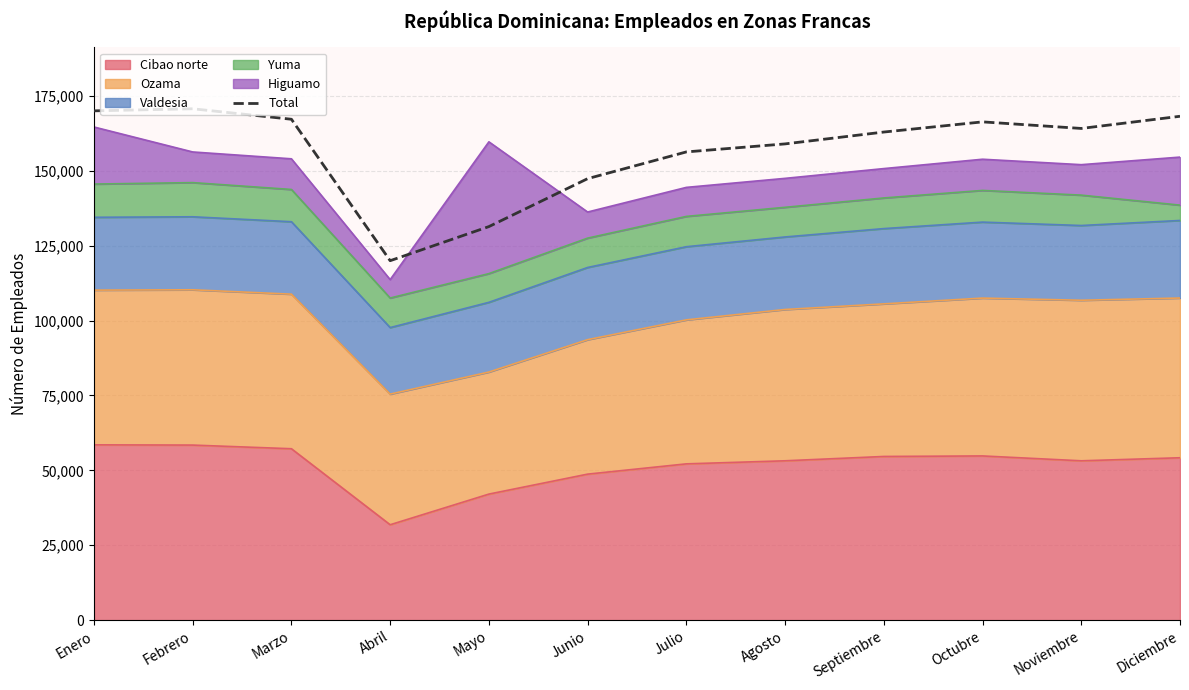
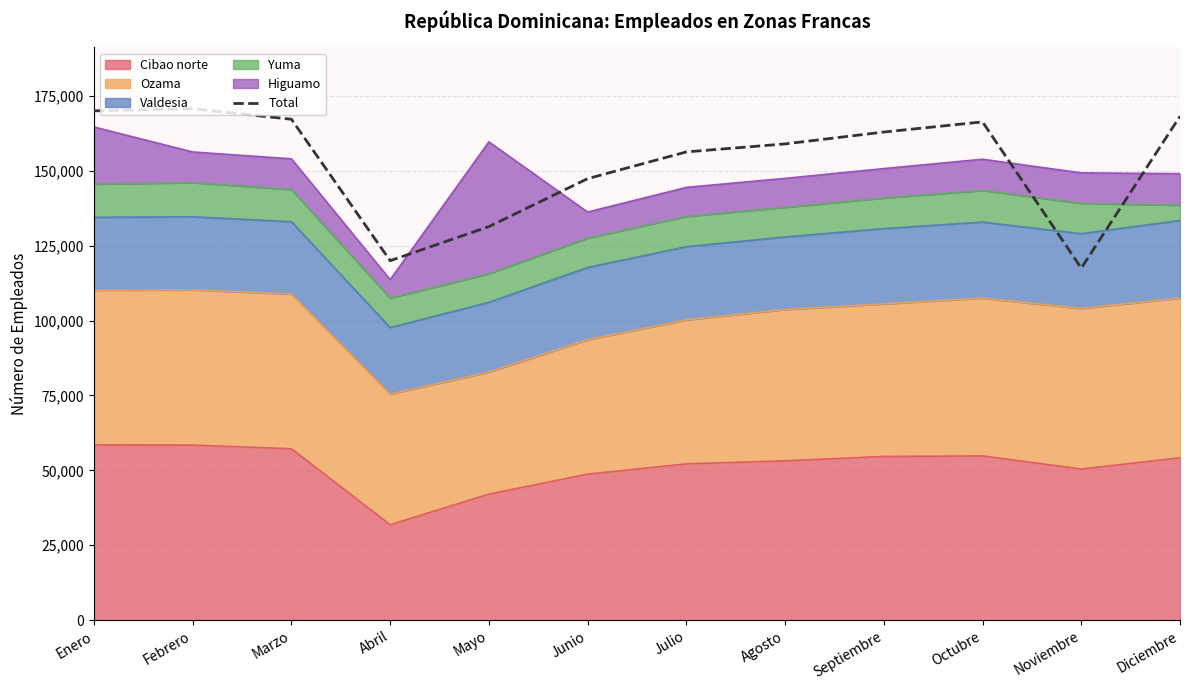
  {
    "Cibao norte": {
      "Enero": "59,000",
      "Febrero": "58,000",
      "Marzo": "57,000",
      "Abril": "32,000",
      "Mayo": "42,000",
      "Junio": "49,000",
      "Julio": "52,000",
      "Agosto": "53,000",
      "Septiembre": "55,000",
      "Octubre": "55,000",
-     "Noviembre": "53,000",
+     "Noviembre": "50,000",
      "Diciembre": "54,000"
    },
    "Ozama": {
      "Noviembre": "54,000"
    },
    "Valdesia": {
      "Noviembre": "25,000"
    },
    "Yuma": {
      "Noviembre": "10,000"
    },
    "Higuamo": {
      "Noviembre": "10,000",
-     "Diciembre": "16,000"
+     "Diciembre": "11,000"
    },
    "Total": {
      "Enero": "170,000",
      "Marzo": "167,000",
      "Abril": "120,000",
      "Mayo": "131,000",
      "Junio": "147,000",
      "Julio": "156,000",
      "Agosto": "159,000",
      "Septiembre": "163,000",
      "Octubre": "166,000",
-     "Noviembre": "164,000",
+     "Noviembre": "118,000",
      "Diciembre": "168,000"
    }
  }
